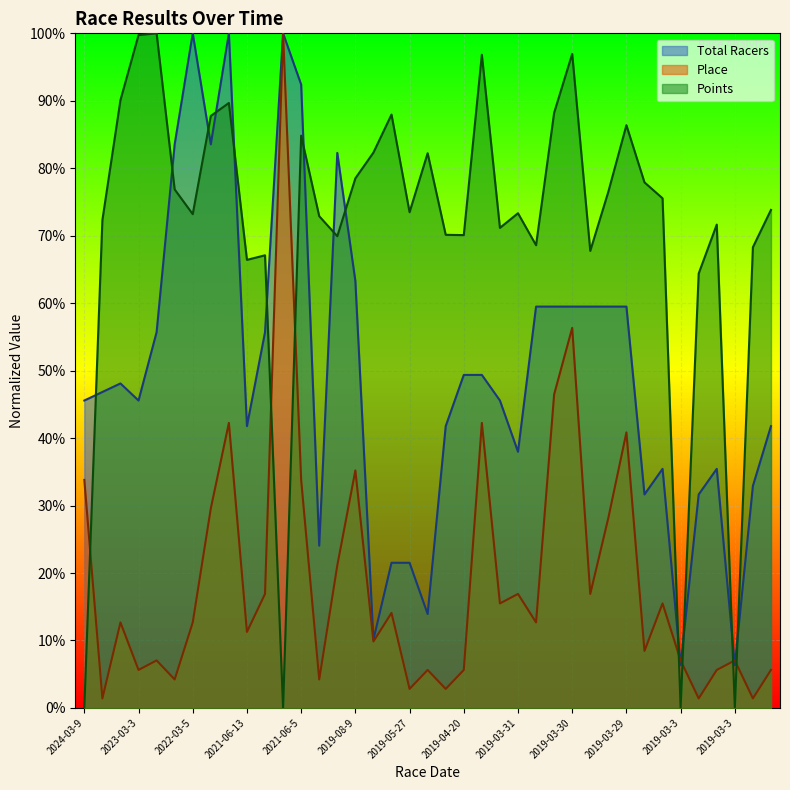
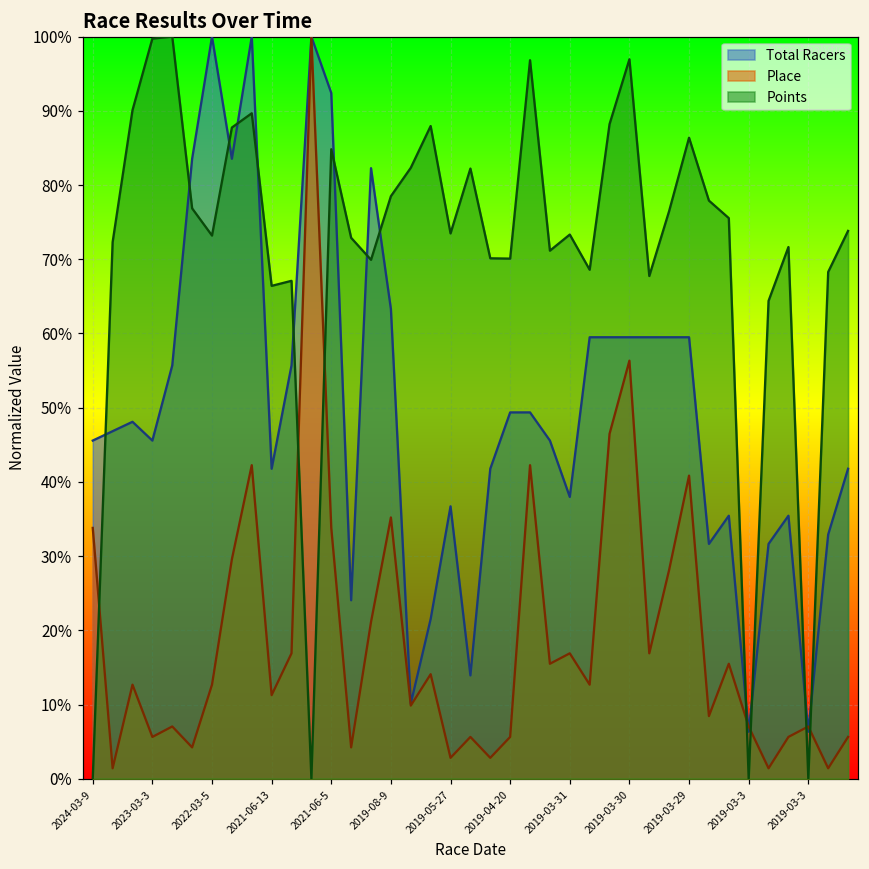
  {
    "Total Racers": {
      "2024-03-9": "46%",
      "2022-03-5": "100%",
      "2021-06-5": "92%",
      "2019-08-9": "63%",
-     "2019-05-27": "22%"
+     "2019-05-27": "37%"
    },
    "Place": {
      "2024-03-9": "34%",
      "2022-03-5": "13%",
      "2021-06-5": "34%",
      "2019-08-9": "35%",
      "2019-05-27": "3%"
    },
    "Points": {
      "2024-03-9": "0%",
      "2022-03-5": "73%",
      "2021-06-5": "85%",
      "2019-08-9": "79%",
      "2019-05-27": "73%"
    }
  }
